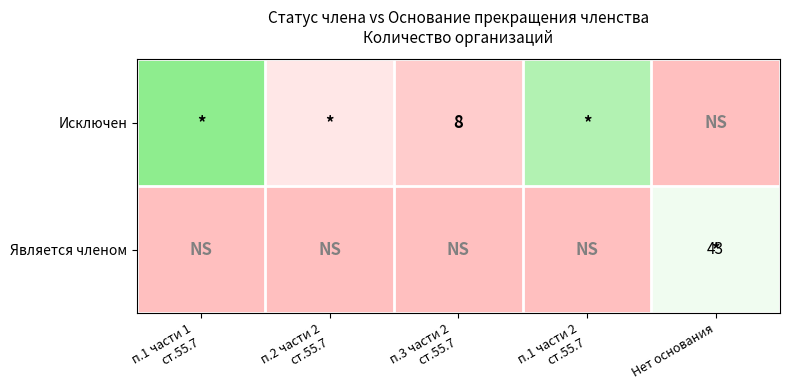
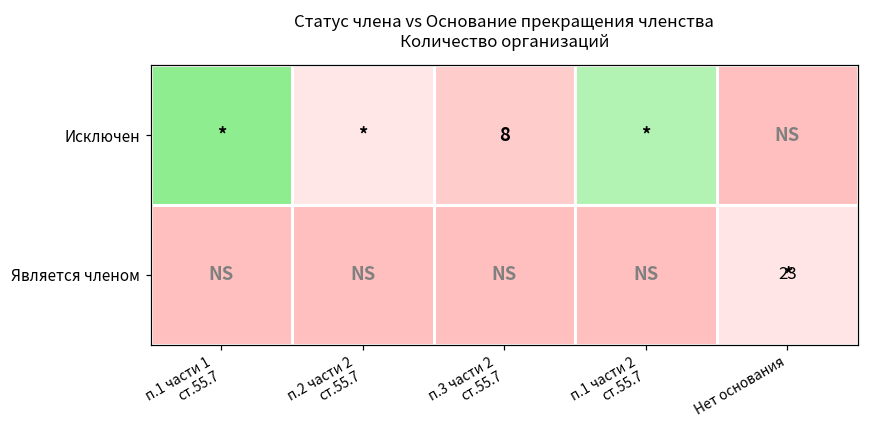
  {
    "Исключен": {
      "п.3 части 2 ст.55.7": 8
    },
    "Является членом": {
-     "Нет основания": 43
+     "Нет основания": 23
    }
  }
